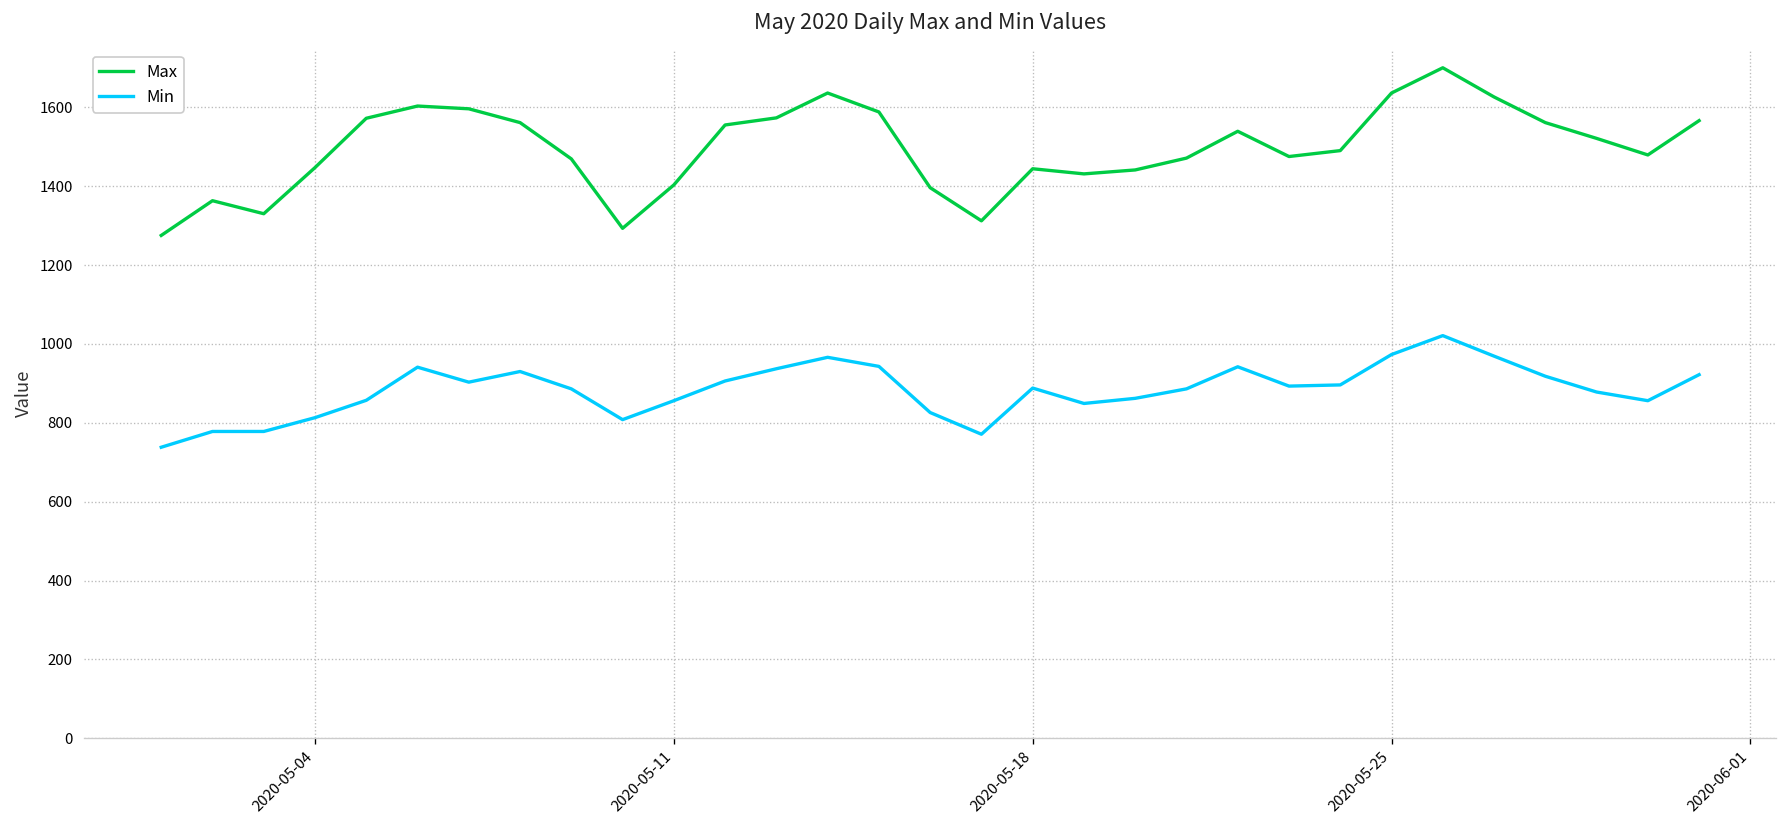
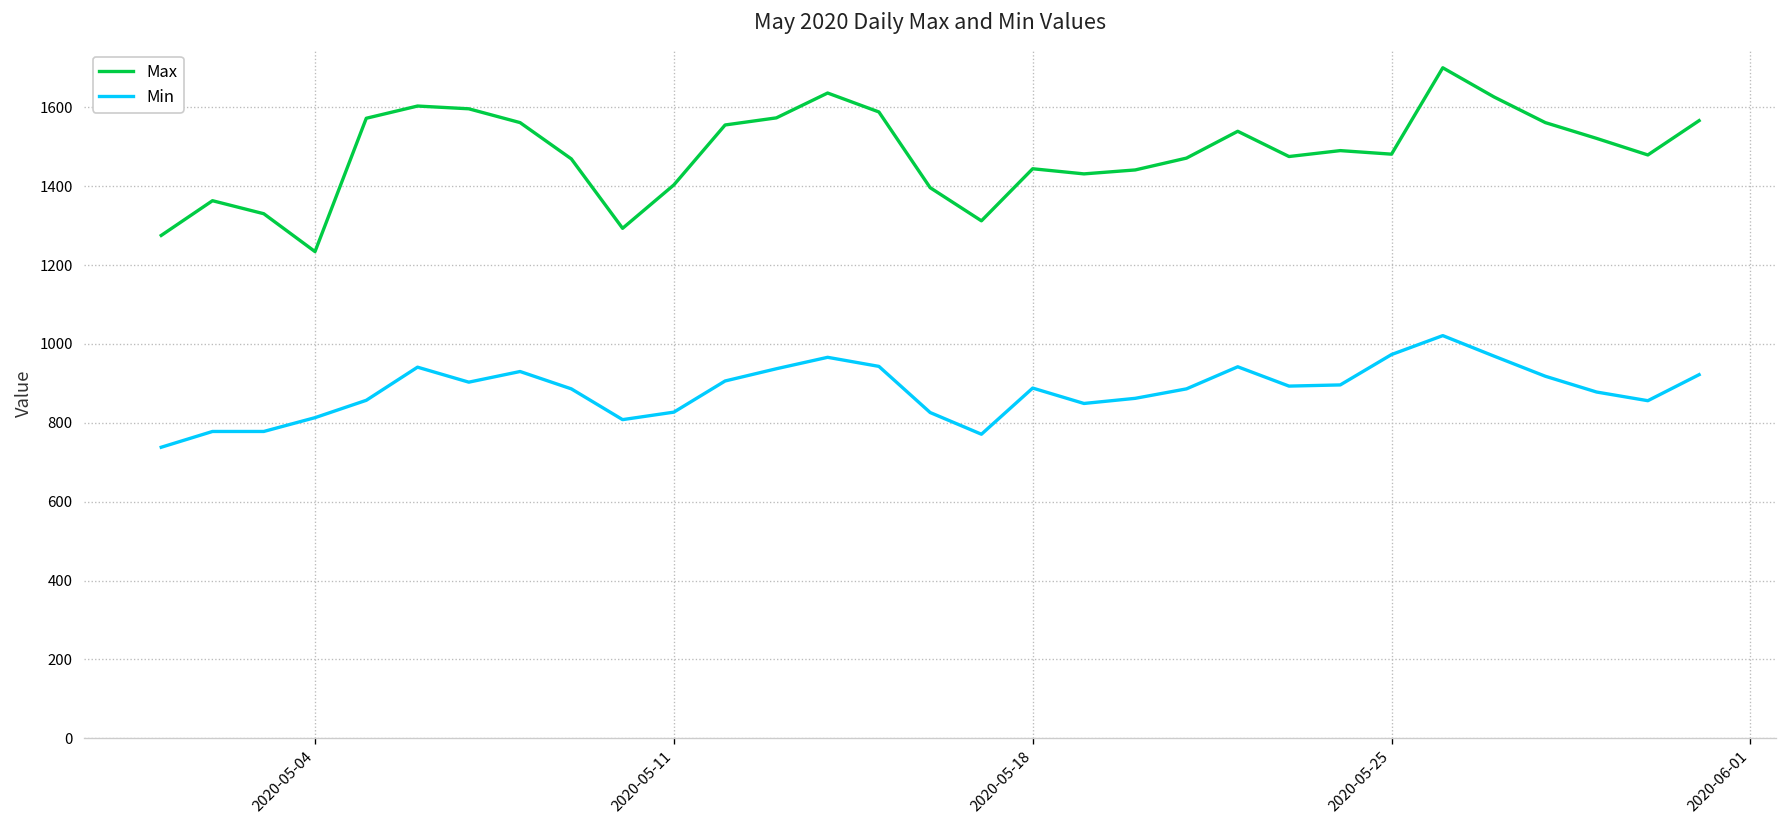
  {
    "Max": {
-     "2020-05-04": 1450,
+     "2020-05-04": 1230,
      "2020-05-11": 1400,
      "2020-05-18": 1440,
-     "2020-05-25": 1640
+     "2020-05-25": 1480
    },
    "Min": {
      "2020-05-04": 810,
-     "2020-05-11": 860,
+     "2020-05-11": 830,
      "2020-05-18": 890,
      "2020-05-25": 970
    }
  }
